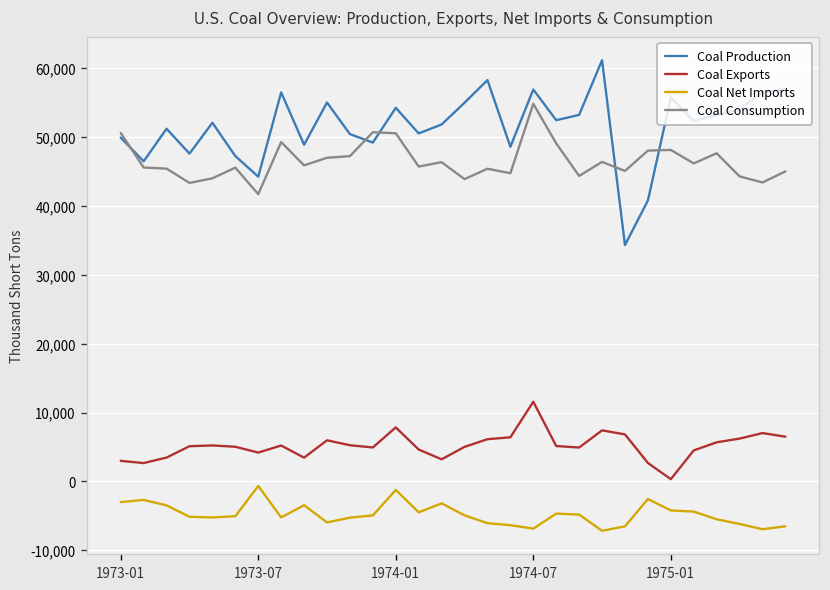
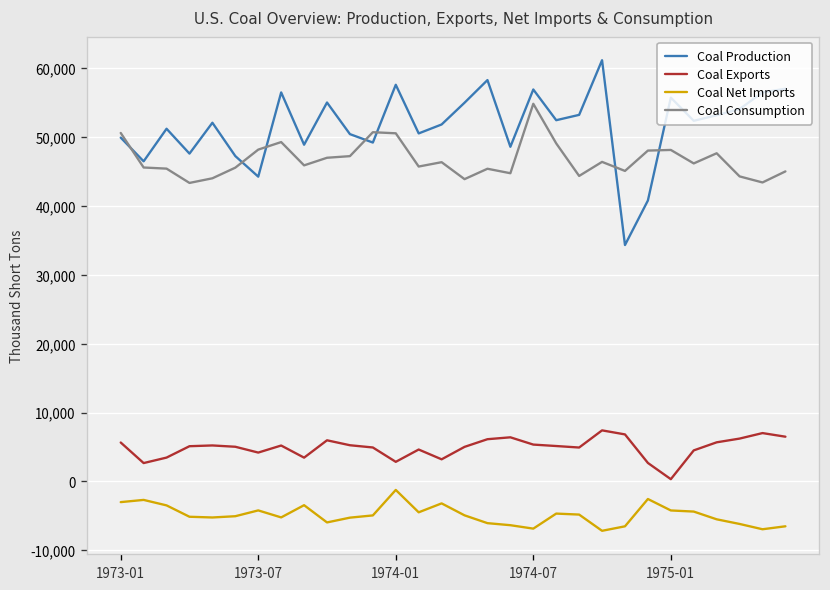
  {
    "Coal Production": {
      "1973-01": "50,000",
      "1973-07": "44,000",
-     "1974-01": "54,000",
+     "1974-01": "58,000",
      "1974-07": "57,000"
    },
    "Coal Exports": {
-     "1973-01": "3,000",
+     "1973-01": "6,000",
      "1973-07": "4,000",
-     "1974-01": "8,000",
-     "1974-07": "12,000",
+     "1974-01": "3,000",
+     "1974-07": "5,000",
      "1975-01": "0"
    },
    "Coal Net Imports": {
      "1973-01": "-3,000",
-     "1973-07": "-1,000",
+     "1973-07": "-4,000",
      "1974-01": "-1,000",
      "1974-07": "-7,000",
      "1975-01": "-4,000"
    },
    "Coal Consumption": {
      "1973-01": "51,000",
-     "1973-07": "42,000",
+     "1973-07": "48,000",
      "1974-01": "51,000",
      "1974-07": "55,000",
      "1975-01": "48,000"
    }
  }
